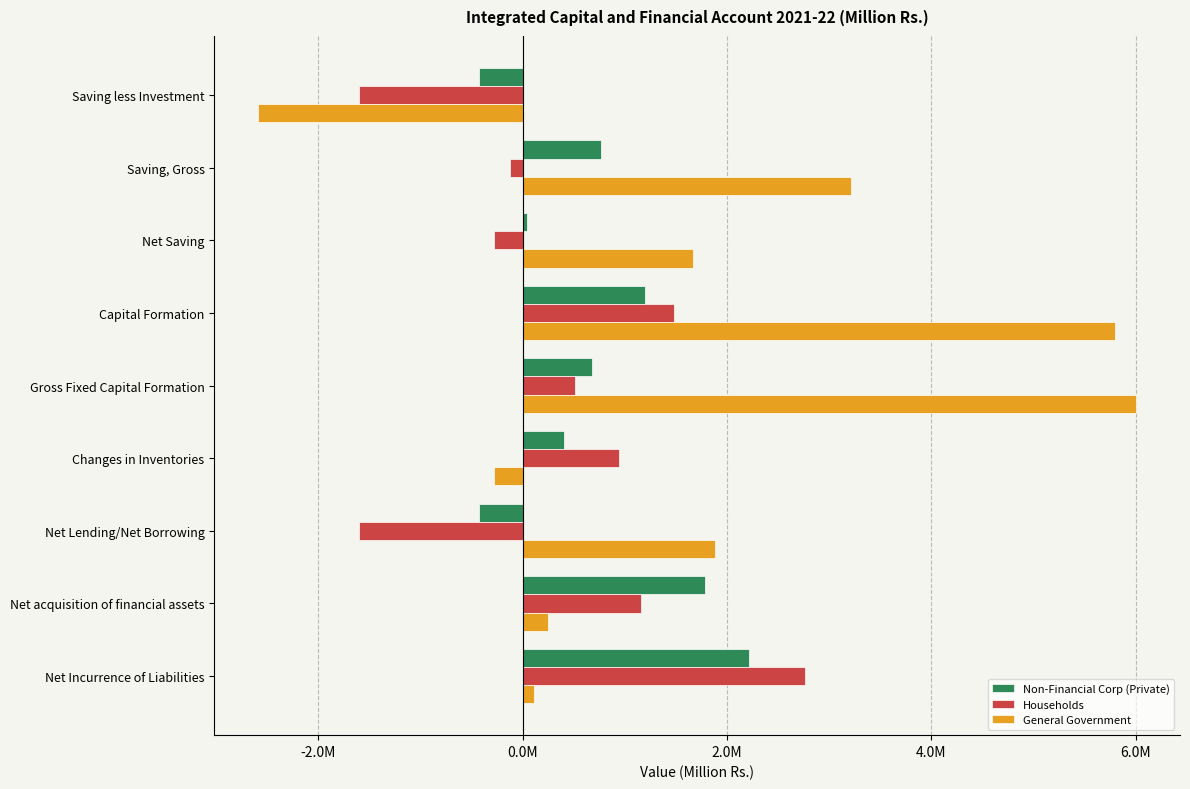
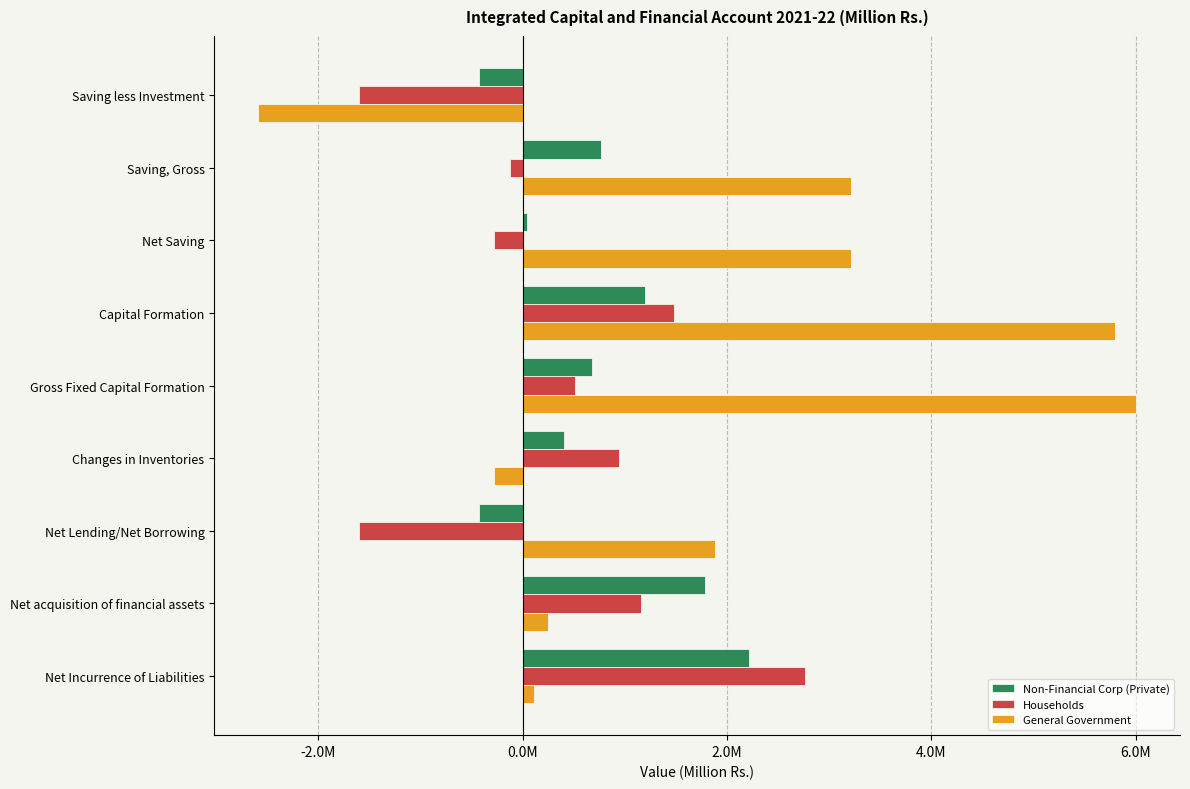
  {
    "Non-Financial Corp (Private)": {
      "Saving less Investment": -430000,
      "Saving, Gross": 760000,
      "Net Saving": 40000,
      "Capital Formation": 1190000,
      "Gross Fixed Capital Formation": 680000,
      "Changes in Inventories": 400000,
      "Net Lending/Net Borrowing": -430000,
      "Net acquisition of financial assets": 1780000,
      "Net Incurrence of Liabilities": 2210000
    },
    "Households": {
      "Saving less Investment": -1600000,
      "Saving, Gross": -120000,
      "Net Saving": -280000,
      "Capital Formation": 1480000,
      "Gross Fixed Capital Formation": 510000,
      "Changes in Inventories": 940000,
      "Net Lending/Net Borrowing": -1600000,
      "Net acquisition of financial assets": 1160000,
      "Net Incurrence of Liabilities": 2760000
    },
    "General Government": {
      "Saving less Investment": -2590000,
      "Saving, Gross": 3210000,
-     "Net Saving": 1670000,
+     "Net Saving": 3210000,
      "Capital Formation": 5800000,
      "Gross Fixed Capital Formation": 6000000,
      "Changes in Inventories": -280000,
      "Net Lending/Net Borrowing": 1880000,
      "Net acquisition of financial assets": 250000,
      "Net Incurrence of Liabilities": 110000
    }
  }
